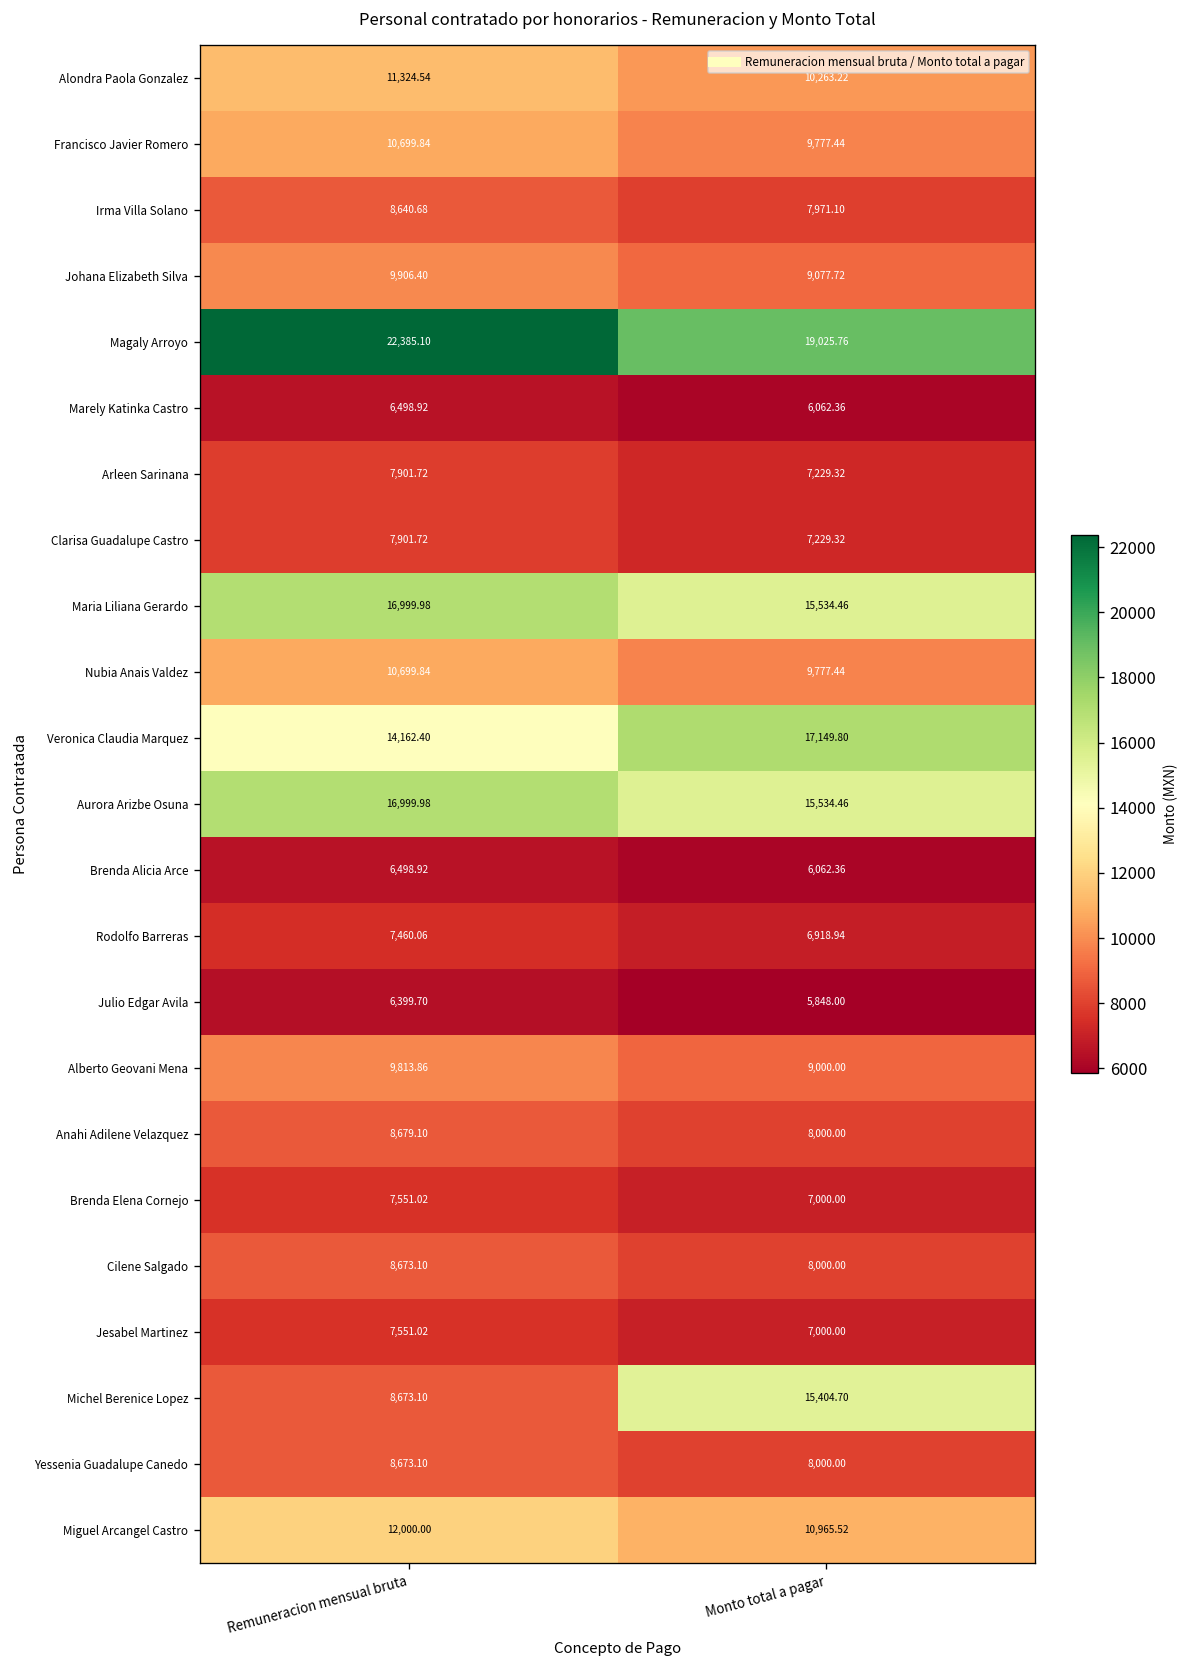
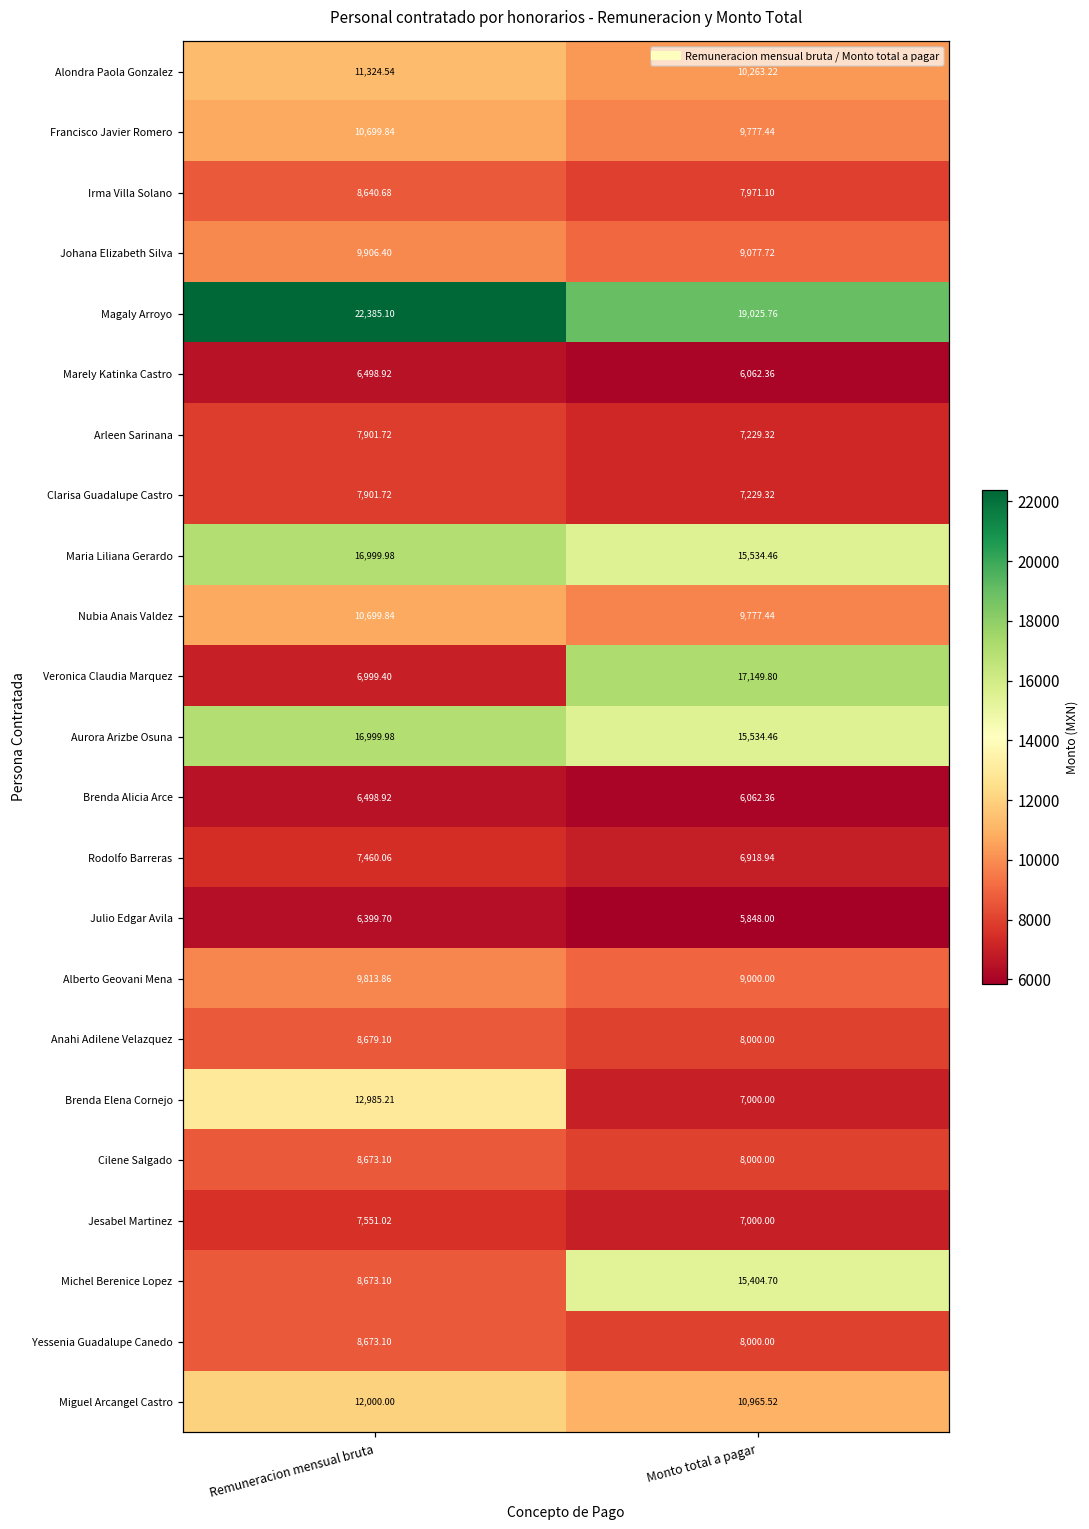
  {
    "Alondra Paola Gonzalez": {
      "Remuneracion mensual bruta": "11,324.54"
    },
    "Francisco Javier Romero": {
      "Remuneracion mensual bruta": "10,699.84",
      "Monto total a pagar": "9,777.44"
    },
    "Irma Villa Solano": {
      "Remuneracion mensual bruta": "8,640.68",
      "Monto total a pagar": "7,971.10"
    },
    "Johana Elizabeth Silva": {
      "Remuneracion mensual bruta": "9,906.40",
      "Monto total a pagar": "9,077.72"
    },
    "Magaly Arroyo": {
      "Remuneracion mensual bruta": "22,385.10",
      "Monto total a pagar": "19,025.76"
    },
    "Marely Katinka Castro": {
      "Remuneracion mensual bruta": "6,498.92",
      "Monto total a pagar": "6,062.36"
    },
    "Arleen Sarinana": {
      "Remuneracion mensual bruta": "7,901.72",
      "Monto total a pagar": "7,229.32"
    },
    "Clarisa Guadalupe Castro": {
      "Remuneracion mensual bruta": "7,901.72",
      "Monto total a pagar": "7,229.32"
    },
    "Maria Liliana Gerardo": {
      "Remuneracion mensual bruta": "16,999.98",
      "Monto total a pagar": "15,534.46"
    },
    "Nubia Anais Valdez": {
      "Remuneracion mensual bruta": "10,699.84",
      "Monto total a pagar": "9,777.44"
    },
    "Veronica Claudia Marquez": {
-     "Remuneracion mensual bruta": "14,162.40",
+     "Remuneracion mensual bruta": "6,999.40",
      "Monto total a pagar": "17,149.80"
    },
    "Aurora Arizbe Osuna": {
      "Remuneracion mensual bruta": "16,999.98",
      "Monto total a pagar": "15,534.46"
    },
    "Brenda Alicia Arce": {
      "Remuneracion mensual bruta": "6,498.92",
      "Monto total a pagar": "6,062.36"
    },
    "Rodolfo Barreras": {
      "Remuneracion mensual bruta": "7,460.06",
      "Monto total a pagar": "6,918.94"
    },
    "Julio Edgar Avila": {
      "Remuneracion mensual bruta": "6,399.70",
      "Monto total a pagar": "5,848.00"
    },
    "Alberto Geovani Mena": {
      "Remuneracion mensual bruta": "9,813.86",
      "Monto total a pagar": "9,000.00"
    },
    "Anahi Adilene Velazquez": {
      "Remuneracion mensual bruta": "8,679.10",
      "Monto total a pagar": "8,000.00"
    },
    "Brenda Elena Cornejo": {
-     "Remuneracion mensual bruta": "7,551.02",
+     "Remuneracion mensual bruta": "12,985.21",
      "Monto total a pagar": "7,000.00"
    },
    "Cilene Salgado": {
      "Remuneracion mensual bruta": "8,673.10",
      "Monto total a pagar": "8,000.00"
    },
    "Jesabel Martinez": {
      "Remuneracion mensual bruta": "7,551.02",
      "Monto total a pagar": "7,000.00"
    },
    "Michel Berenice Lopez": {
      "Remuneracion mensual bruta": "8,673.10",
      "Monto total a pagar": "15,404.70"
    },
    "Yessenia Guadalupe Canedo": {
      "Remuneracion mensual bruta": "8,673.10",
      "Monto total a pagar": "8,000.00"
    },
    "Miguel Arcangel Castro": {
      "Remuneracion mensual bruta": "12,000.00",
      "Monto total a pagar": "10,965.52"
    }
  }
